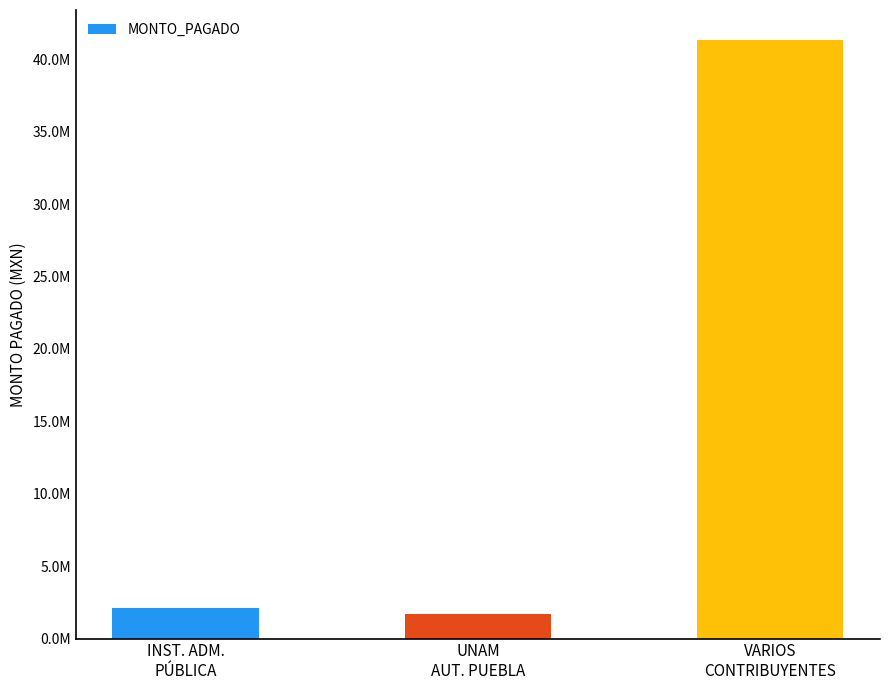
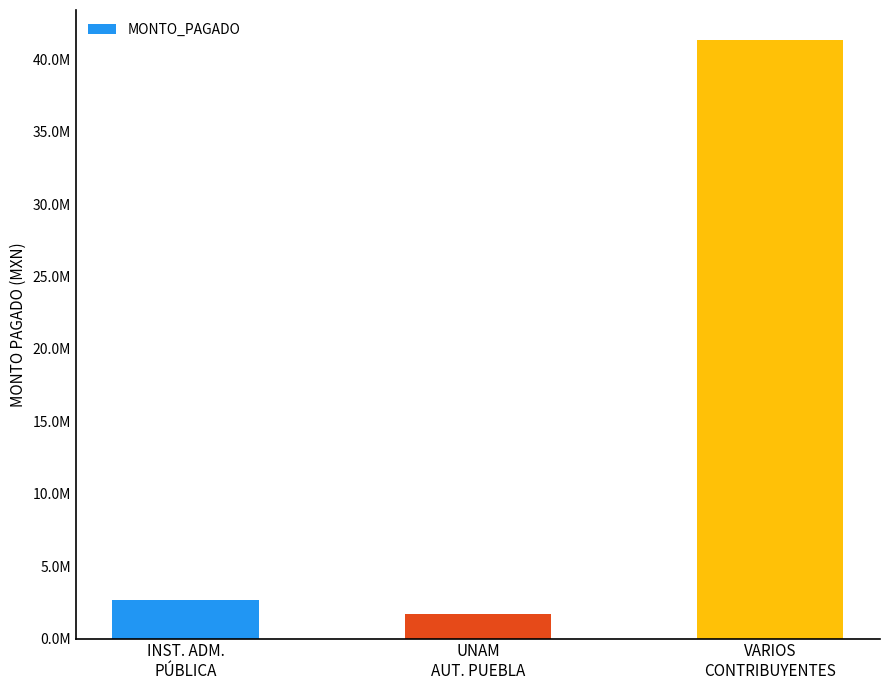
  {
-   "INST. ADM. PÚBLICA": 2100000,
+   "INST. ADM. PÚBLICA": 2700000,
    "UNAM AUT. PUEBLA": 1700000,
    "VARIOS CONTRIBUYENTES": 41300000
  }
